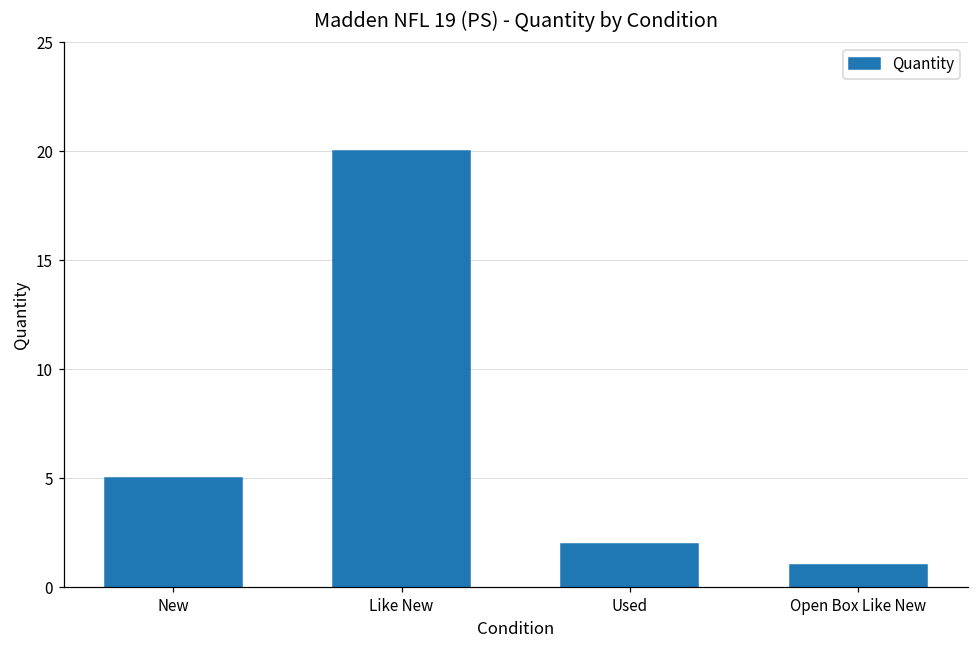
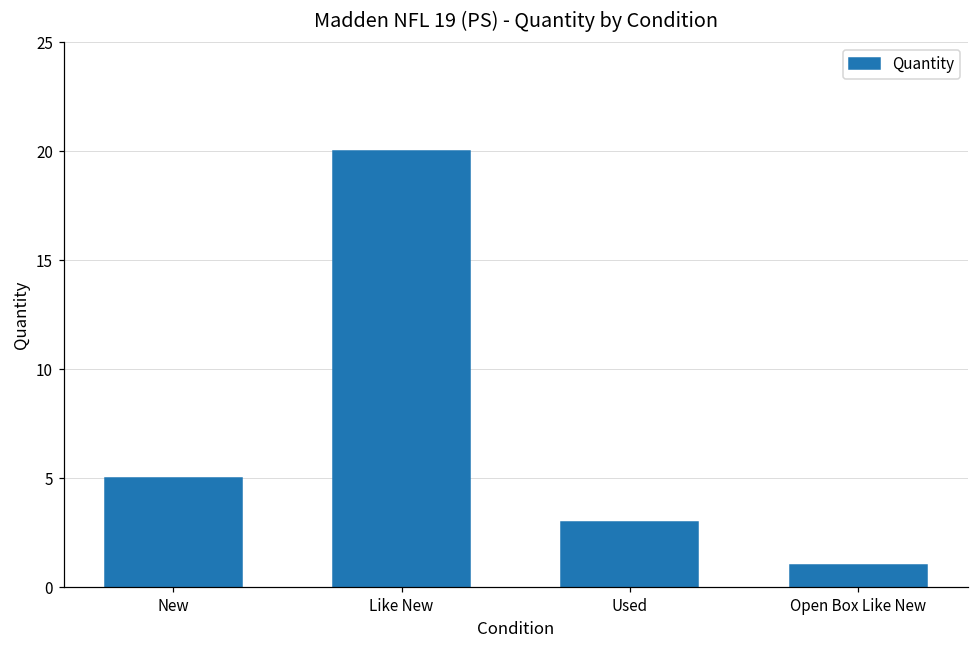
  {
    "New": 5,
    "Like New": 20,
-   "Used": 2,
+   "Used": 3,
    "Open Box Like New": 1
  }
